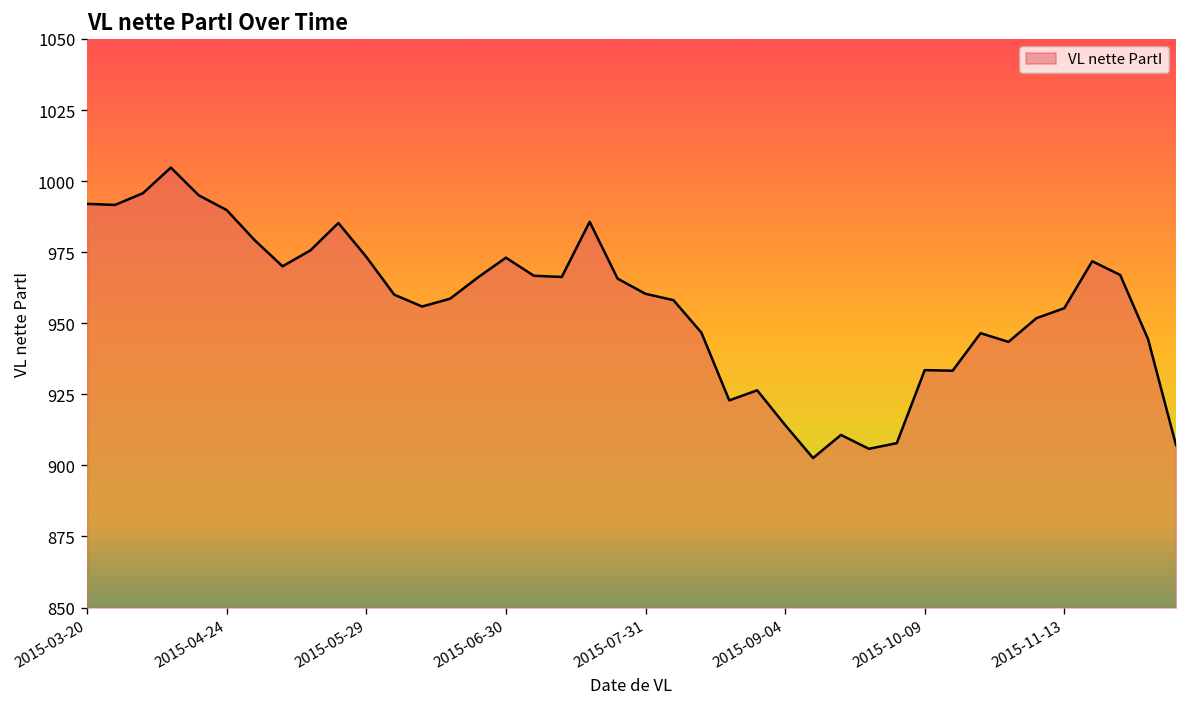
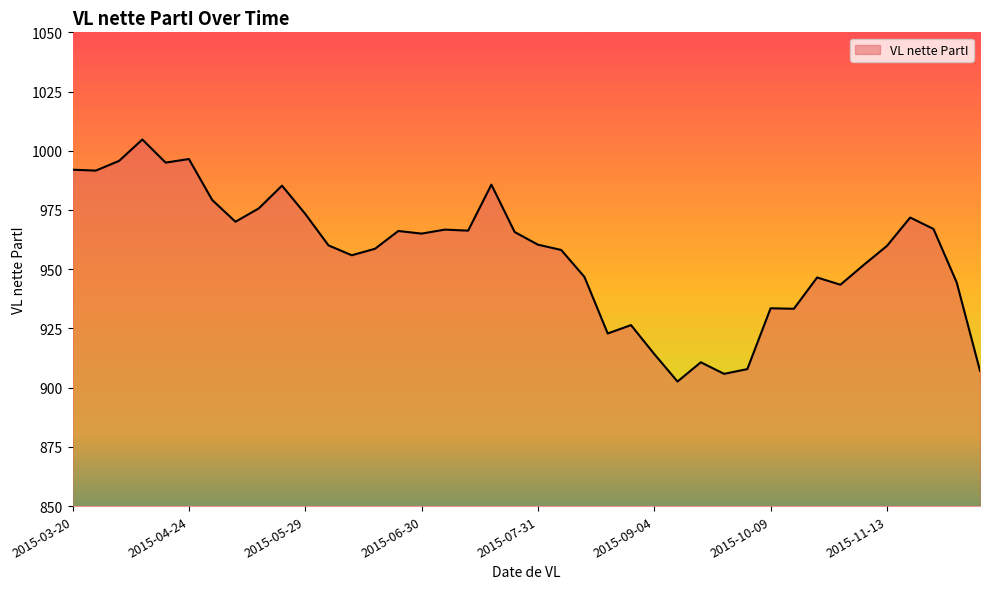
  {
    "2015-03-20": 992,
-   "2015-04-24": 990,
+   "2015-04-24": 997,
    "2015-05-29": 973,
-   "2015-06-30": 973,
+   "2015-06-30": 965,
    "2015-07-31": 960,
    "2015-09-04": 914,
    "2015-10-09": 934,
-   "2015-11-13": 955
+   "2015-11-13": 960
  }
